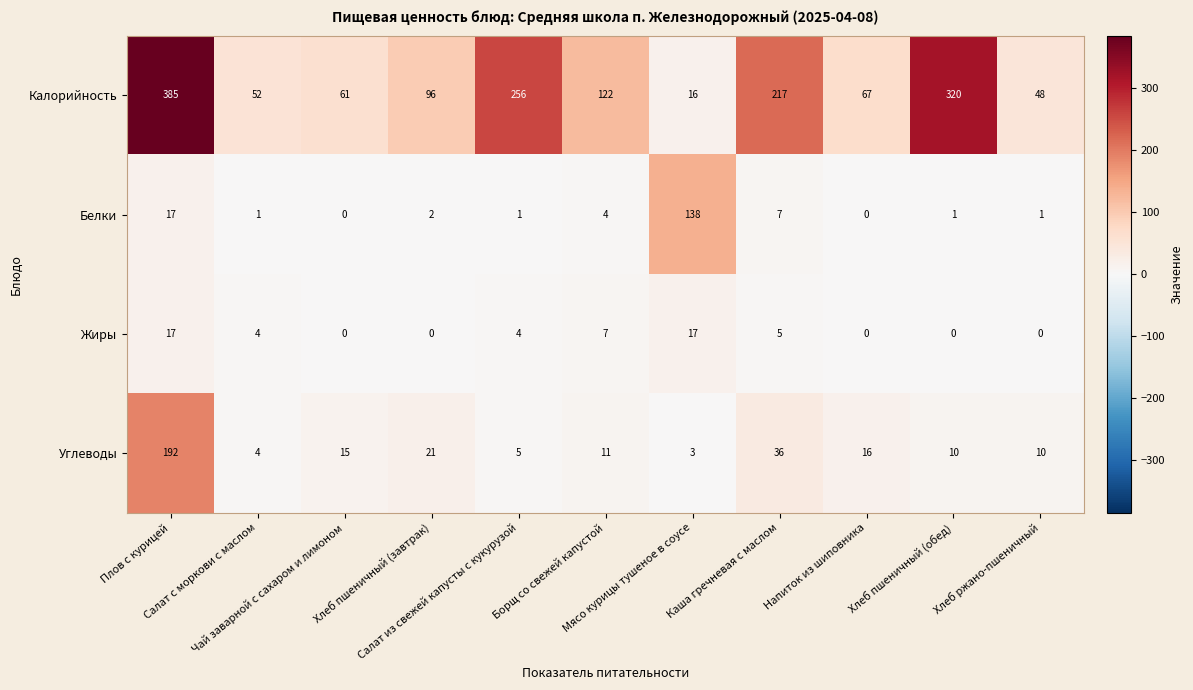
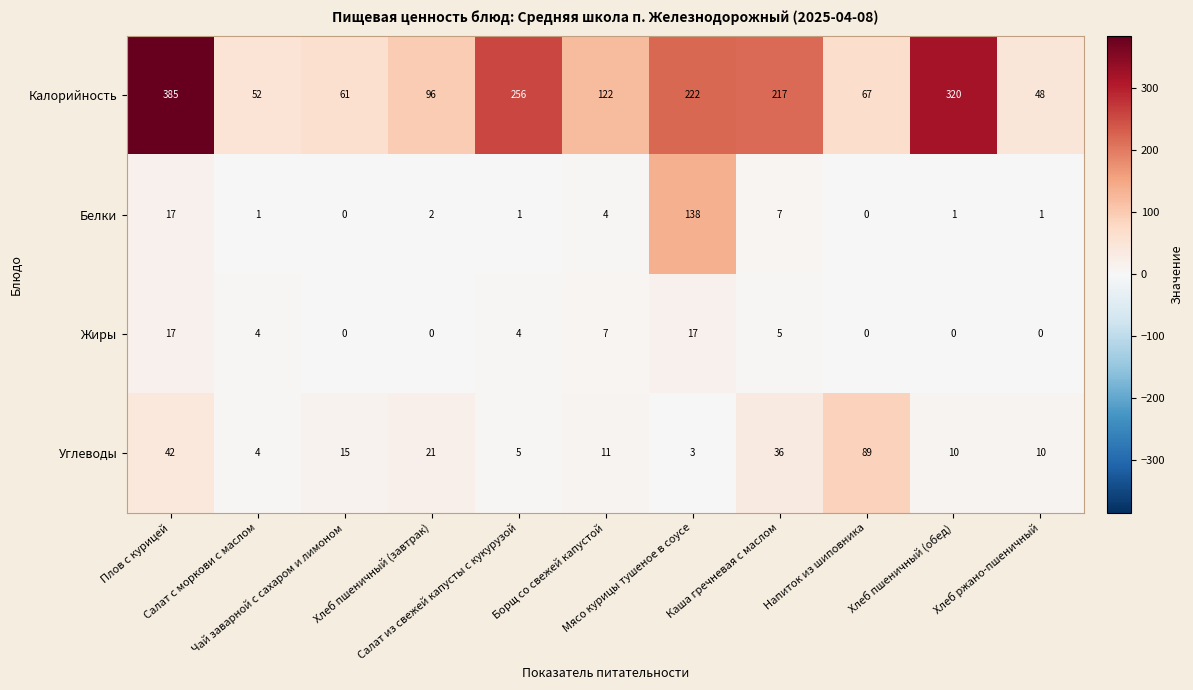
  {
    "Калорийность": {
      "Плов с курицей": 385,
      "Салат с моркови с маслом": 52,
      "Чай заварной с сахаром и лимоном": 61,
      "Хлеб пшеничный (завтрак)": 96,
      "Салат из свежей капусты с кукурузой": 256,
      "Борщ со свежей капустой": 122,
-     "Мясо курицы тушеное в соусе": 16,
+     "Мясо курицы тушеное в соусе": 222,
      "Каша гречневая с маслом": 217,
      "Напиток из шиповника": 67,
      "Хлеб пшеничный (обед)": 320,
      "Хлеб ржано-пшеничный": 48
    },
    "Белки": {
      "Плов с курицей": 17,
      "Салат с моркови с маслом": 1,
      "Чай заварной с сахаром и лимоном": 0,
      "Хлеб пшеничный (завтрак)": 2,
      "Салат из свежей капусты с кукурузой": 1,
      "Борщ со свежей капустой": 4,
      "Мясо курицы тушеное в соусе": 138,
      "Каша гречневая с маслом": 7,
      "Напиток из шиповника": 0,
      "Хлеб пшеничный (обед)": 1,
      "Хлеб ржано-пшеничный": 1
    },
    "Жиры": {
      "Плов с курицей": 17,
      "Салат с моркови с маслом": 4,
      "Чай заварной с сахаром и лимоном": 0,
      "Хлеб пшеничный (завтрак)": 0,
      "Салат из свежей капусты с кукурузой": 4,
      "Борщ со свежей капустой": 7,
      "Мясо курицы тушеное в соусе": 17,
      "Каша гречневая с маслом": 5,
      "Напиток из шиповника": 0,
      "Хлеб пшеничный (обед)": 0,
      "Хлеб ржано-пшеничный": 0
    },
    "Углеводы": {
-     "Плов с курицей": 192,
+     "Плов с курицей": 42,
      "Салат с моркови с маслом": 4,
      "Чай заварной с сахаром и лимоном": 15,
      "Хлеб пшеничный (завтрак)": 21,
      "Салат из свежей капусты с кукурузой": 5,
      "Борщ со свежей капустой": 11,
      "Мясо курицы тушеное в соусе": 3,
      "Каша гречневая с маслом": 36,
-     "Напиток из шиповника": 16,
+     "Напиток из шиповника": 89,
      "Хлеб пшеничный (обед)": 10,
      "Хлеб ржано-пшеничный": 10
    }
  }
